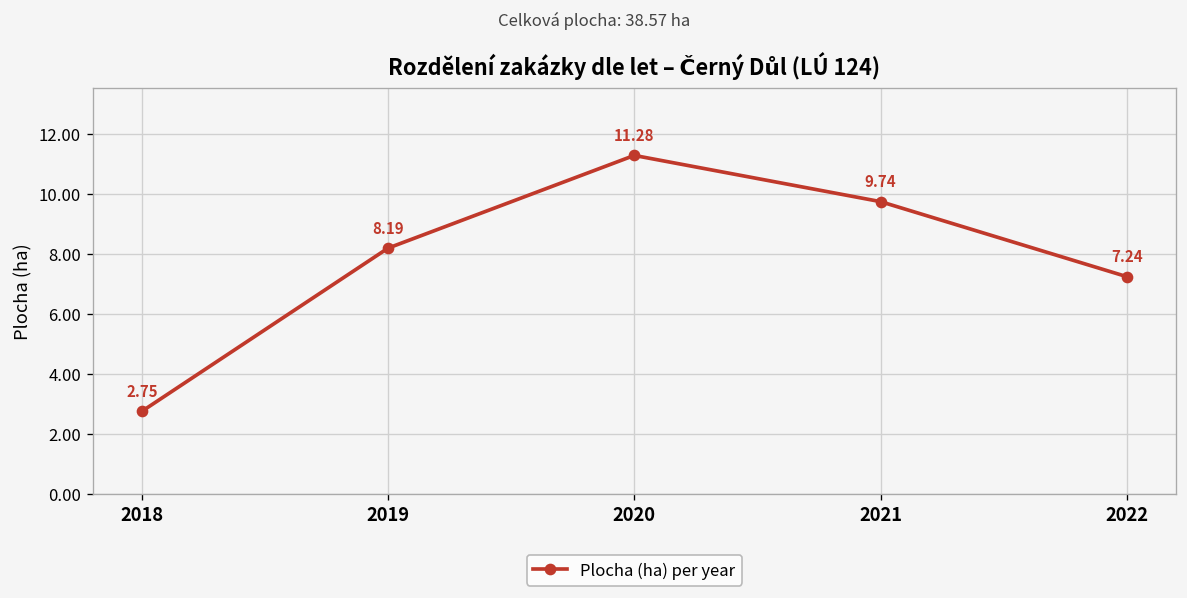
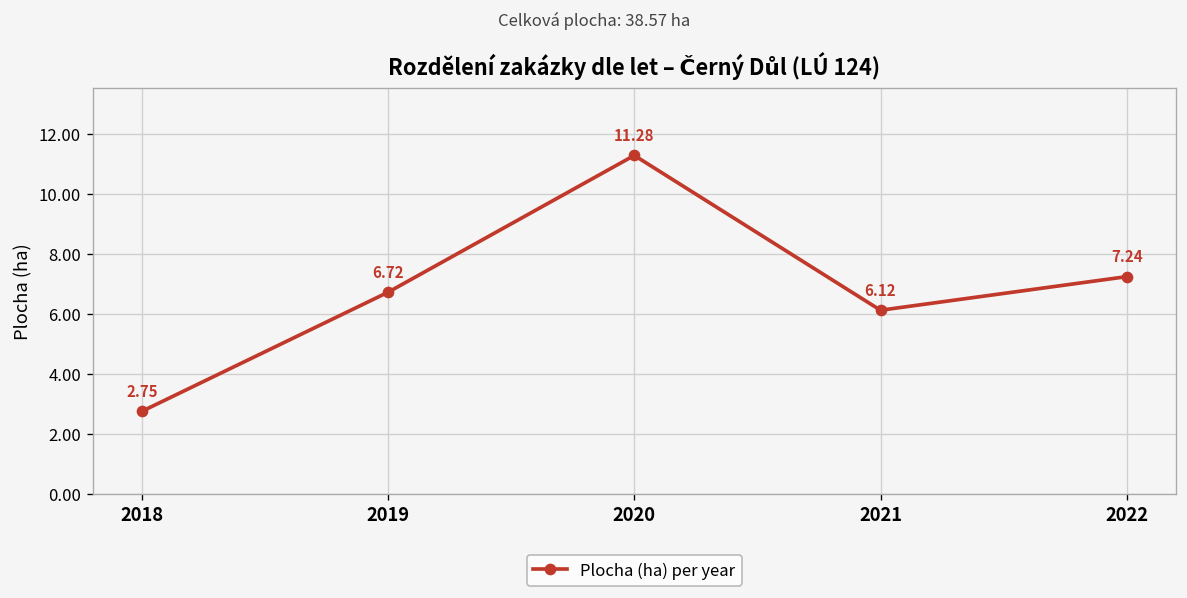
  {
    "2018": 2.75,
-   "2019": 8.19,
+   "2019": 6.72,
    "2020": 11.28,
-   "2021": 9.74,
+   "2021": 6.12,
    "2022": 7.24
  }
